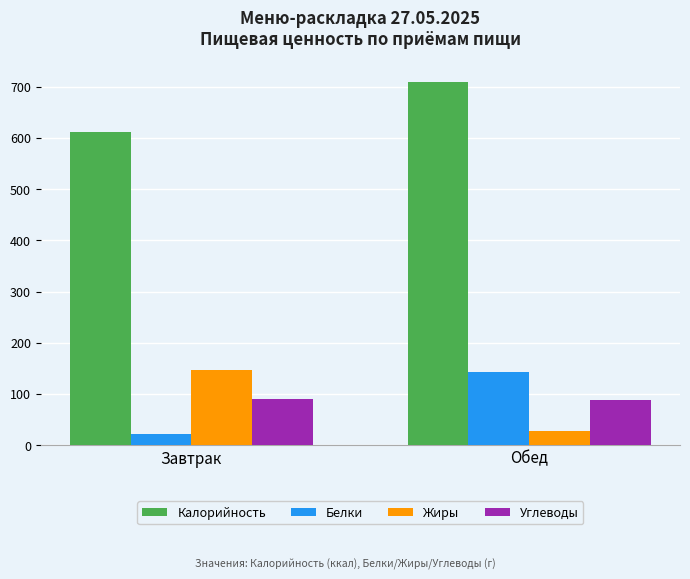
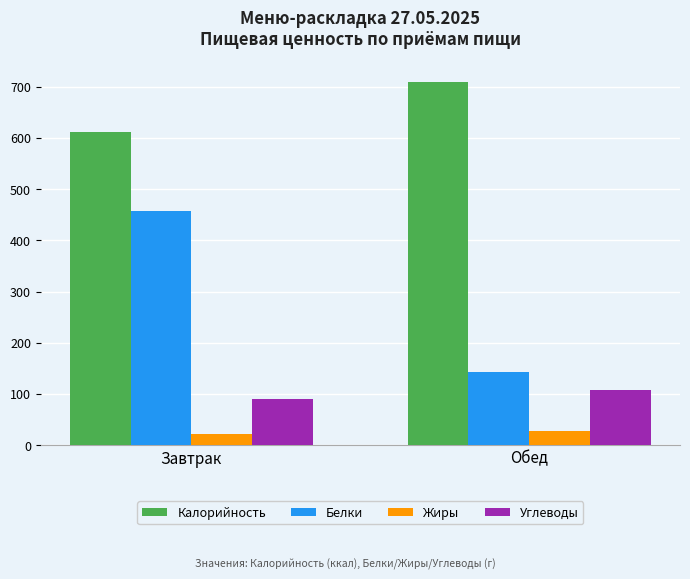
  {
    "Калорийность": {
      "Завтрак": 610,
      "Обед": 710
    },
    "Белки": {
-     "Завтрак": 20,
+     "Завтрак": 460,
      "Обед": 140
    },
    "Жиры": {
-     "Завтрак": 150,
+     "Завтрак": 20,
      "Обед": 30
    },
    "Углеводы": {
      "Завтрак": 90,
-     "Обед": 90
+     "Обед": 110
    }
  }
